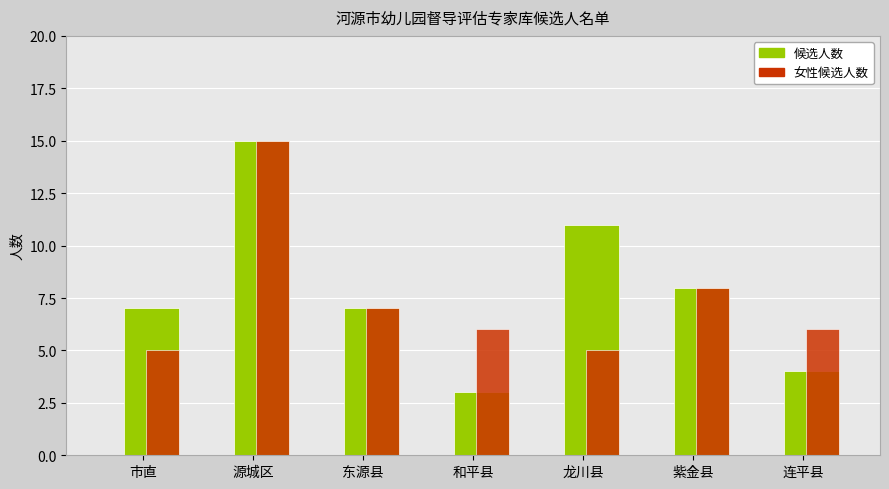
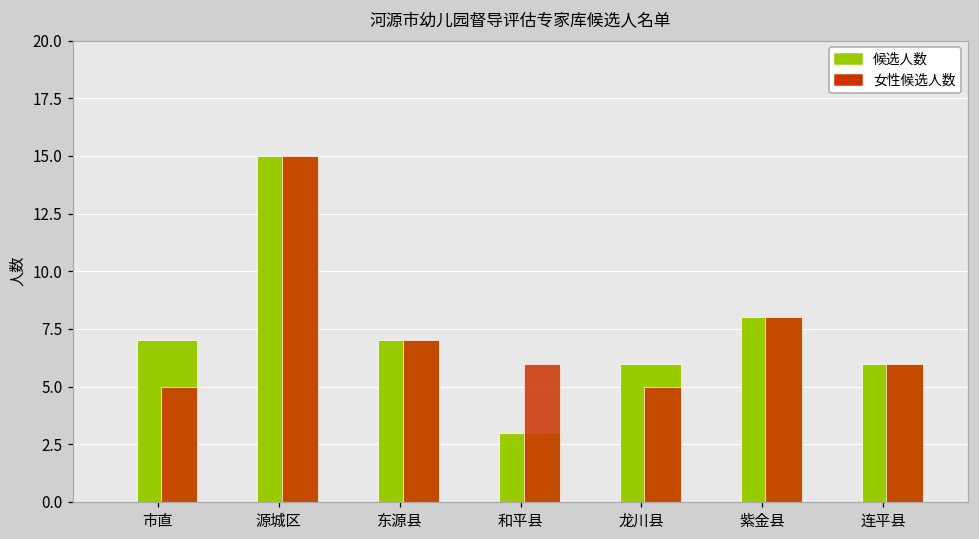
  {
    "候选人数": {
      "市直": 7,
      "源城区": 15,
      "东源县": 7,
-     "龙川县": 11,
+     "龙川县": 6,
      "紫金县": 8,
-     "连平县": 4
+     "连平县": 6
    },
    "女性候选人数": {
      "源城区": 15,
      "东源县": 7,
      "和平县": 6,
      "紫金县": 8,
      "连平县": 6
    }
  }
